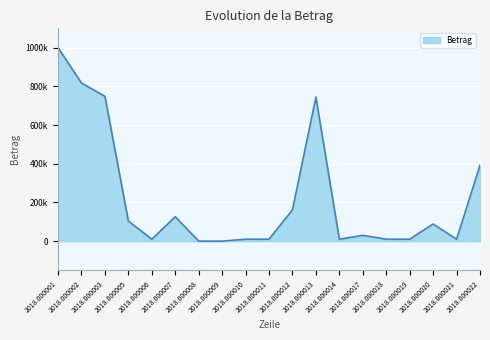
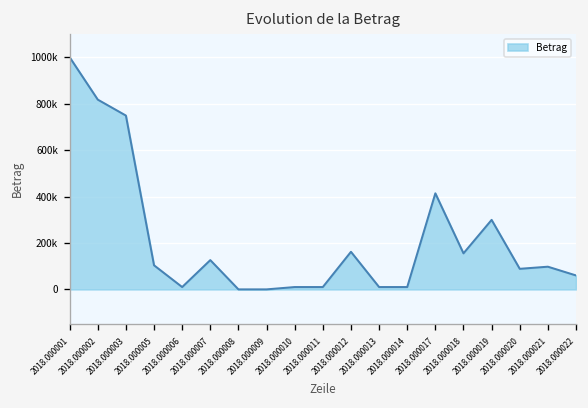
  {
    "2018.000001": 1000000,
    "2018.000002": 820000,
    "2018.000003": 750000,
    "2018.000005": 100000,
    "2018.000006": 10000,
    "2018.000007": 130000,
    "2018.000008": 0,
    "2018.000009": 0,
    "2018.000010": 10000,
    "2018.000011": 10000,
    "2018.000012": 160000,
-   "2018.000013": 740000,
+   "2018.000013": 10000,
    "2018.000014": 10000,
-   "2018.000017": 30000,
-   "2018.000018": 10000,
-   "2018.000019": 10000,
+   "2018.000017": 410000,
+   "2018.000018": 160000,
+   "2018.000019": 300000,
    "2018.000020": 90000,
-   "2018.000021": 10000,
-   "2018.000022": 390000
+   "2018.000021": 100000,
+   "2018.000022": 60000
  }
